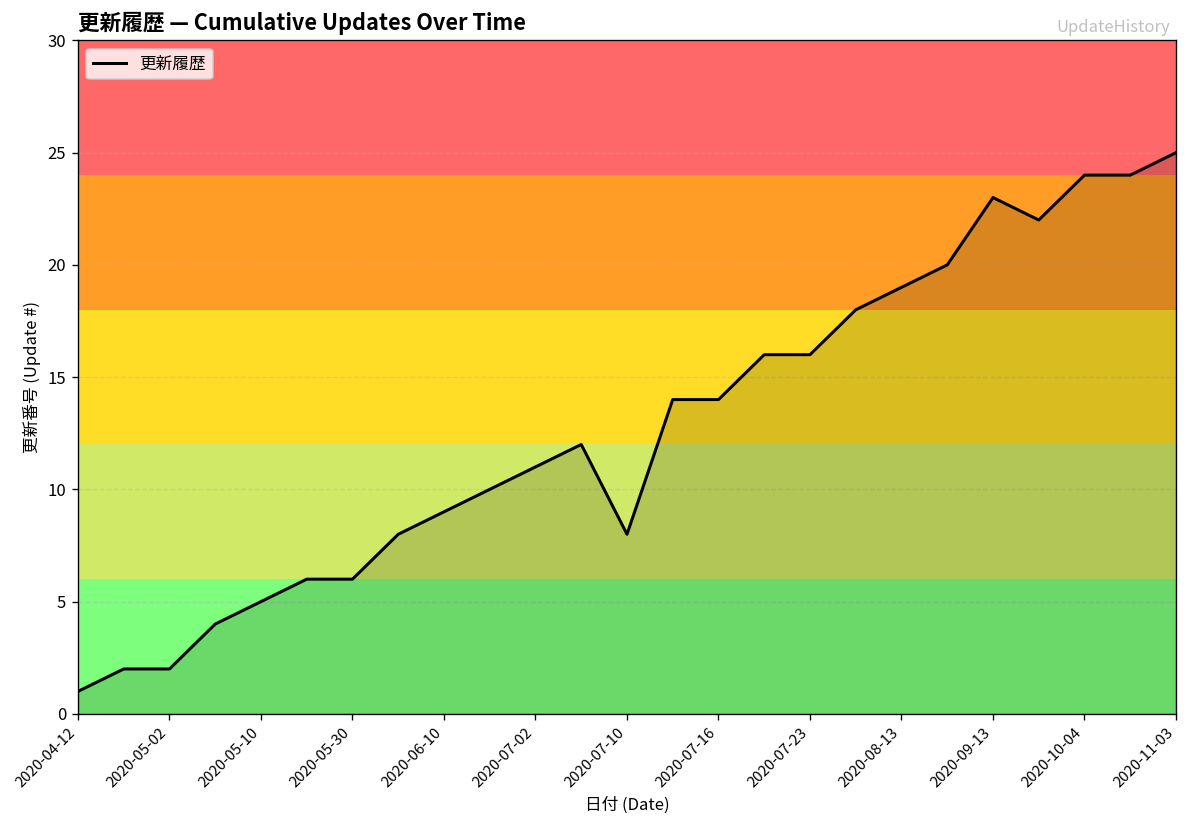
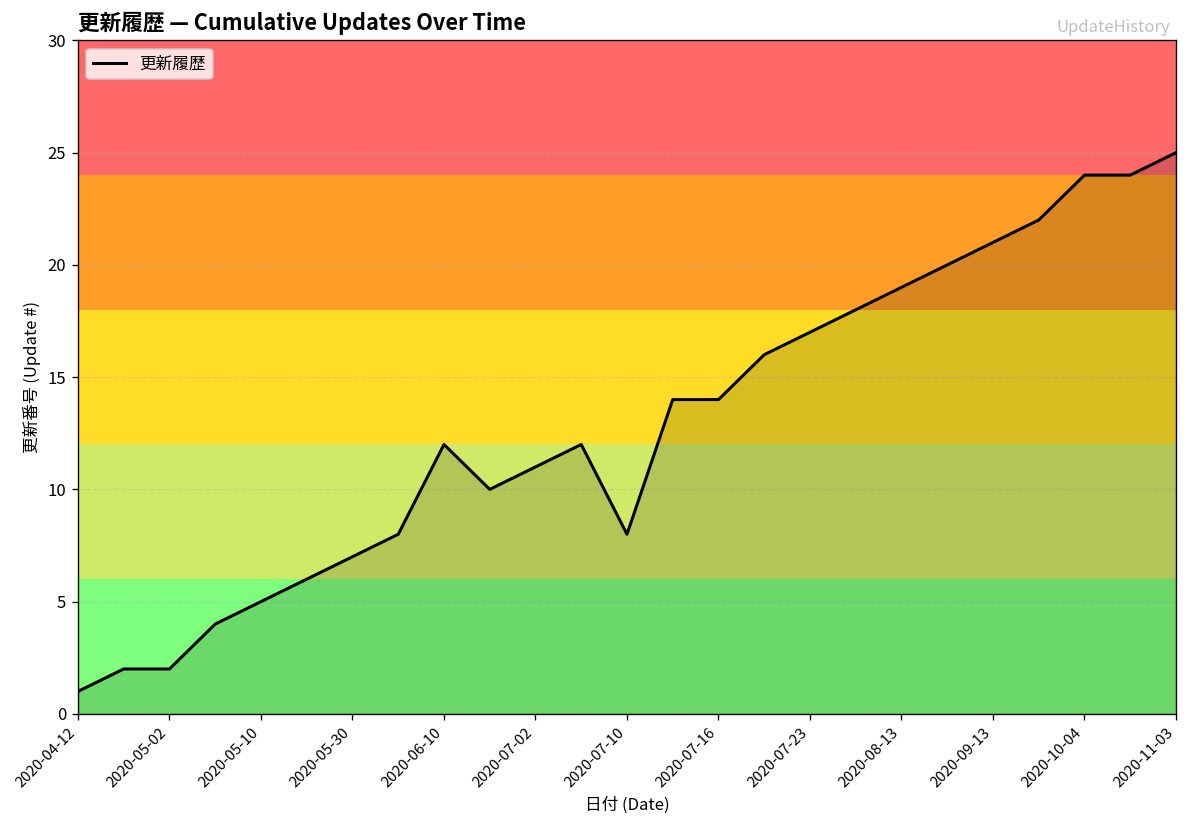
  {
    "2020-04-12": 1,
    "2020-05-02": 2,
    "2020-05-10": 5,
-   "2020-05-30": 6,
-   "2020-06-10": 9,
+   "2020-05-30": 7,
+   "2020-06-10": 12,
    "2020-07-02": 11,
    "2020-07-10": 8,
    "2020-07-16": 14,
-   "2020-07-23": 16,
+   "2020-07-23": 17,
    "2020-08-13": 19,
-   "2020-09-13": 23,
+   "2020-09-13": 21,
    "2020-10-04": 24,
    "2020-11-03": 25
  }
